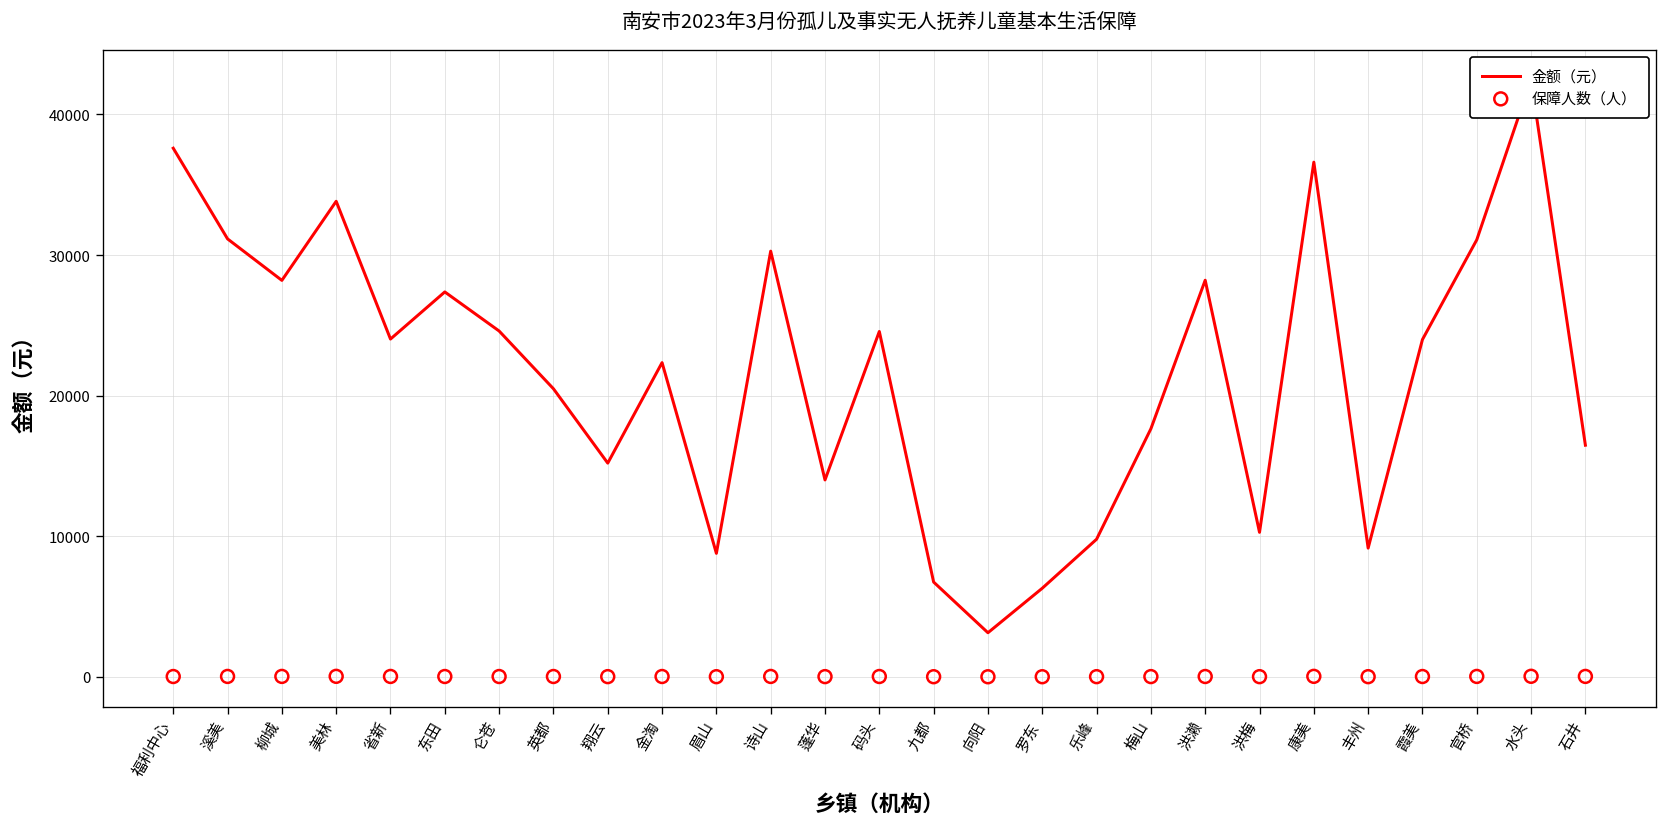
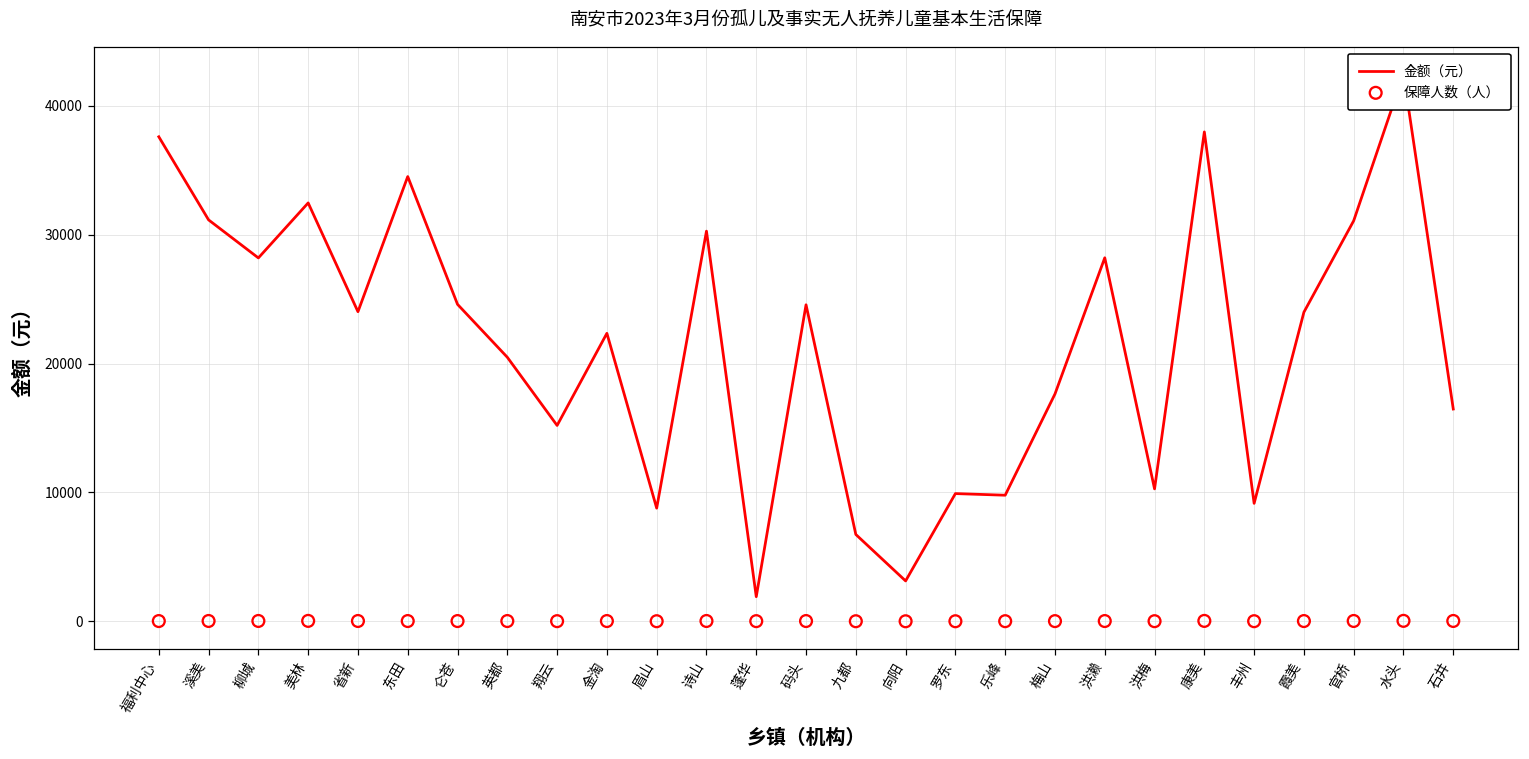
  {
    "金额（元）": {
      "福利中心": 37600,
      "溪美": 31200,
      "柳城": 28200,
-     "美林": 33800,
+     "美林": 32500,
      "省新": 24000,
-     "东田": 27400,
+     "东田": 34500,
      "仑苍": 24600,
      "英都": 20500,
      "翔云": 15200,
      "金淘": 22300,
      "眉山": 8800,
      "诗山": 30300,
-     "蓬华": 14000,
+     "蓬华": 1900,
      "码头": 24600,
      "九都": 6700,
      "向阳": 3100,
-     "罗东": 6300,
+     "罗东": 9900,
      "乐峰": 9800,
      "梅山": 17600,
      "洪濑": 28200,
      "洪梅": 10300,
-     "康美": 36600,
+     "康美": 38000,
      "丰州": 9200,
      "霞美": 24000,
      "官桥": 31100,
      "石井": 16500
    }
  }
